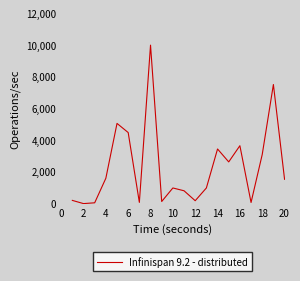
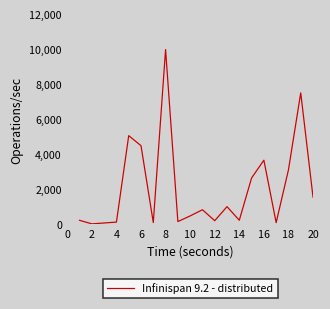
  {
    "2": "0",
-   "4": "1,600",
+   "4": "100",
    "6": "4,500",
    "8": "10,000",
-   "10": "1,000",
+   "10": "500",
    "12": "200",
-   "14": "3,400",
+   "14": "200",
    "16": "3,700",
    "18": "3,100",
    "20": "1,500"
  }
